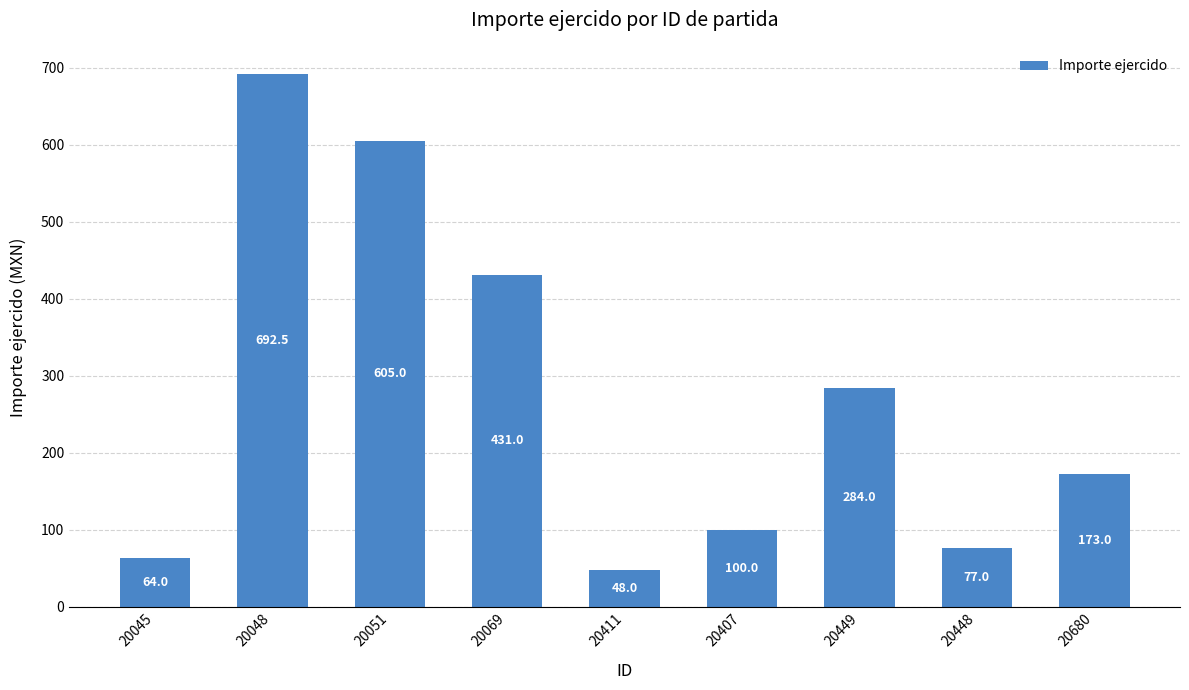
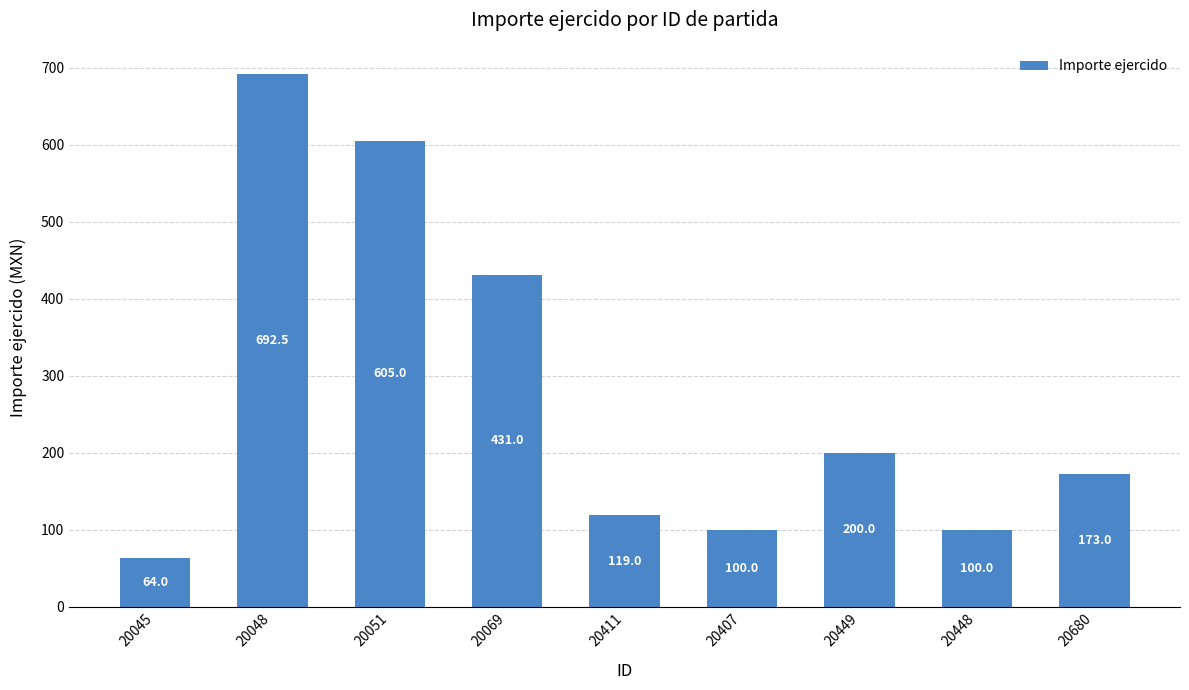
  {
    "20045": 64.0,
    "20048": 692.5,
    "20051": 605.0,
    "20069": 431.0,
-   "20411": 48.0,
+   "20411": 119.0,
    "20407": 100.0,
-   "20449": 284.0,
-   "20448": 77.0,
+   "20449": 200.0,
+   "20448": 100.0,
    "20680": 173.0
  }
